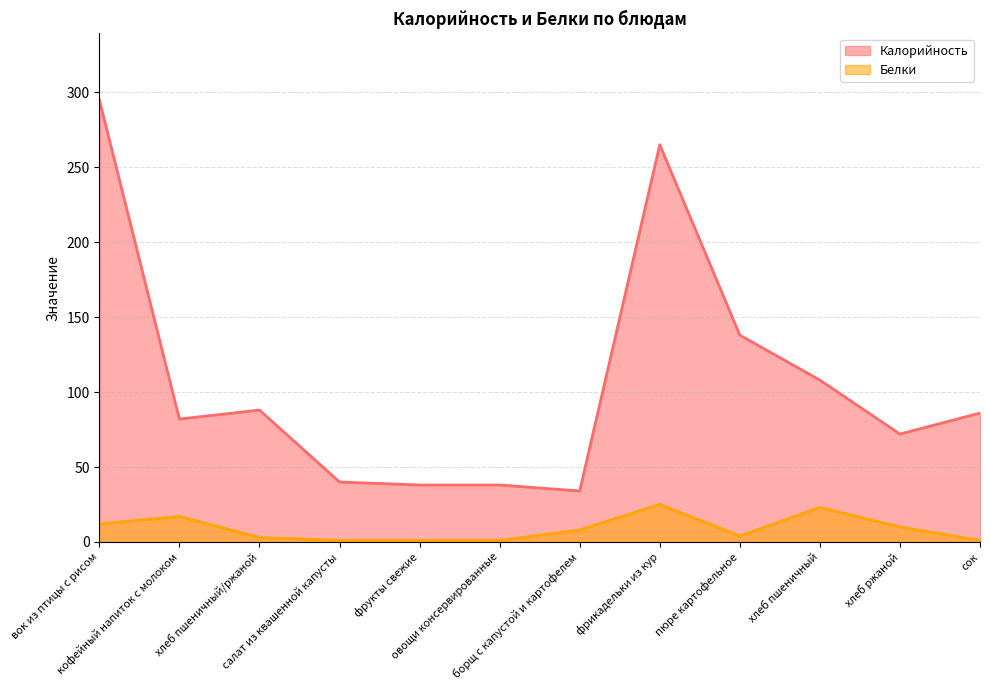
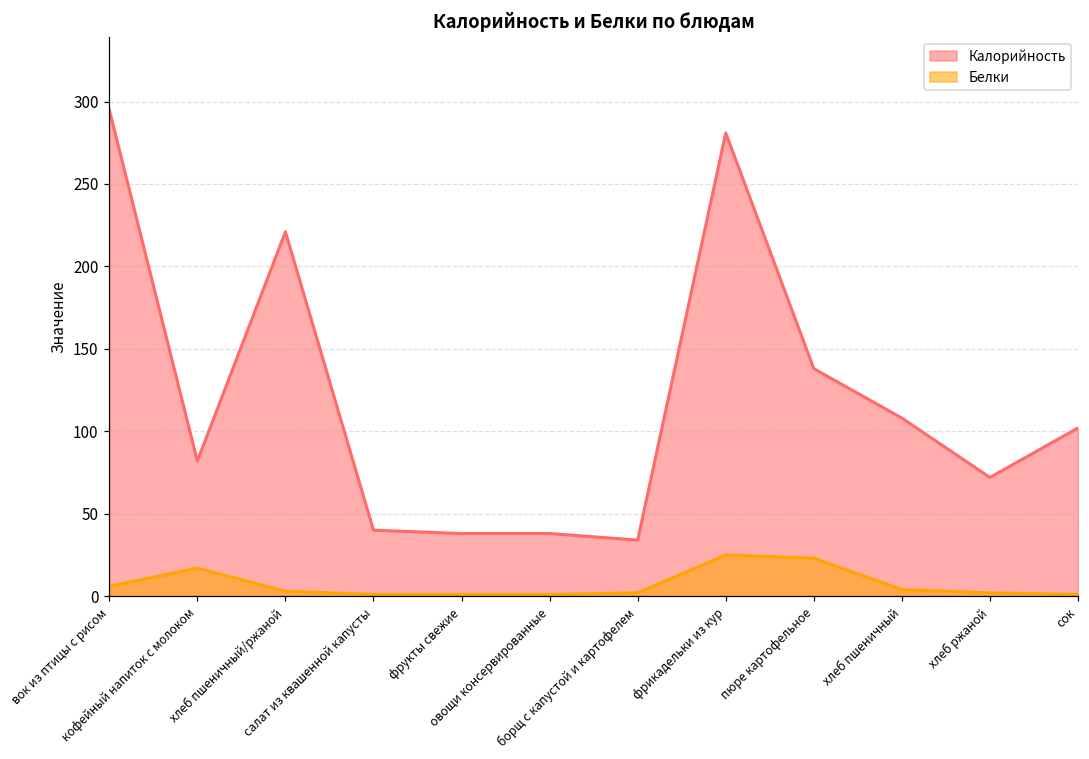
  {
    "Калорийность": {
      "вок из птицы с рисом": 295,
      "кофейный напиток с молоком": 82,
-     "хлеб пшеничный/ржаной": 88,
+     "хлеб пшеничный/ржаной": 221,
      "салат из квашенной капусты": 40,
      "фрукты свежие": 38,
      "овощи консервированные": 38,
      "борщ с капустой и картофелем": 34,
-     "фрикадельки из кур": 265,
+     "фрикадельки из кур": 281,
      "пюре картофельное": 138,
      "хлеб пшеничный": 108,
      "хлеб ржаной": 72,
-     "сок": 86
+     "сок": 102
    },
    "Белки": {
-     "вок из птицы с рисом": 12,
+     "вок из птицы с рисом": 6,
      "кофейный напиток с молоком": 17,
      "хлеб пшеничный/ржаной": 3,
      "салат из квашенной капусты": 1,
      "фрукты свежие": 1,
      "овощи консервированные": 1,
-     "борщ с капустой и картофелем": 8,
+     "борщ с капустой и картофелем": 2,
      "фрикадельки из кур": 25,
-     "пюре картофельное": 4,
-     "хлеб пшеничный": 23,
-     "хлеб ржаной": 10,
+     "пюре картофельное": 23,
+     "хлеб пшеничный": 4,
+     "хлеб ржаной": 2,
      "сок": 1
    }
  }
